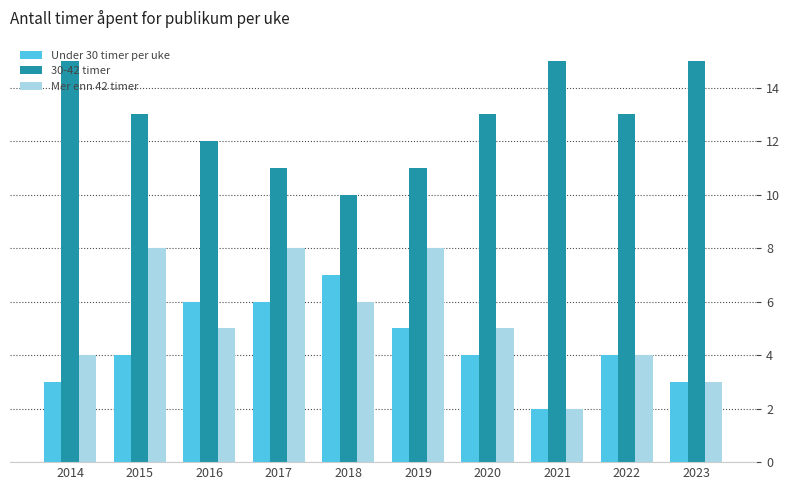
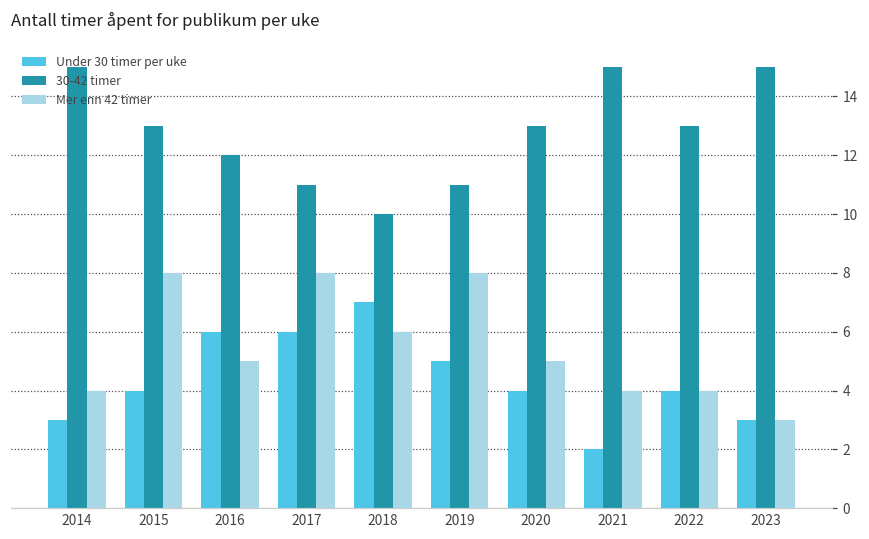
  {
    "Under 30 timer per uke": {
      "2014": 3,
      "2015": 4,
      "2016": 6,
      "2017": 6,
      "2018": 7,
      "2019": 5,
      "2020": 4,
      "2021": 2,
      "2022": 4,
      "2023": 3
    },
    "30-42 timer": {
      "2014": 15,
      "2015": 13,
      "2016": 12,
      "2017": 11,
      "2018": 10,
      "2019": 11,
      "2020": 13,
      "2021": 15,
      "2022": 13,
      "2023": 15
    },
    "Mer enn 42 timer": {
      "2014": 4,
      "2015": 8,
      "2016": 5,
      "2017": 8,
      "2018": 6,
      "2019": 8,
      "2020": 5,
-     "2021": 2,
+     "2021": 4,
      "2022": 4,
      "2023": 3
    }
  }
